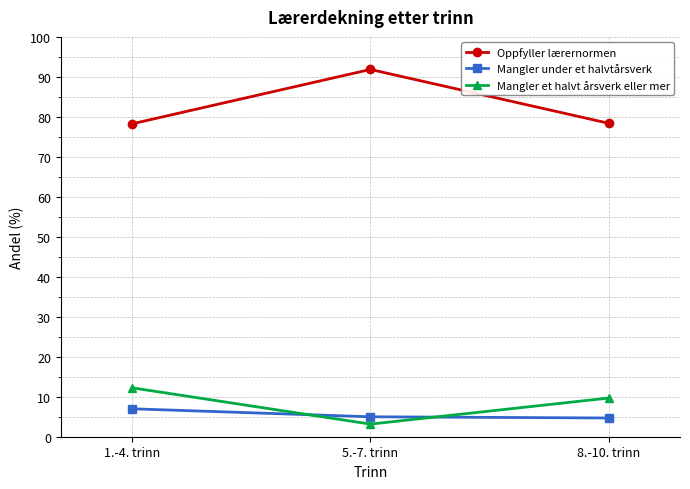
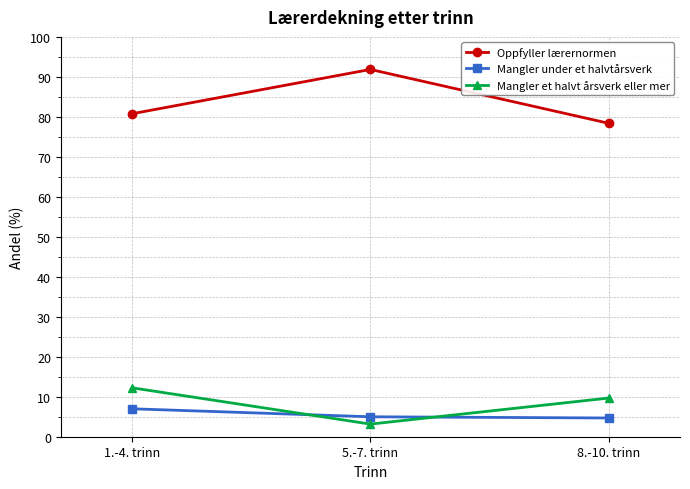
  {
    "Oppfyller lærernormen": {
-     "1.-4. trinn": 78,
+     "1.-4. trinn": 81,
      "5.-7. trinn": 92,
      "8.-10. trinn": 78
    },
    "Mangler under et halvtårsverk": {
      "1.-4. trinn": 7,
      "5.-7. trinn": 5,
      "8.-10. trinn": 5
    },
    "Mangler et halvt årsverk eller mer": {
      "1.-4. trinn": 12,
      "5.-7. trinn": 3,
      "8.-10. trinn": 10
    }
  }
